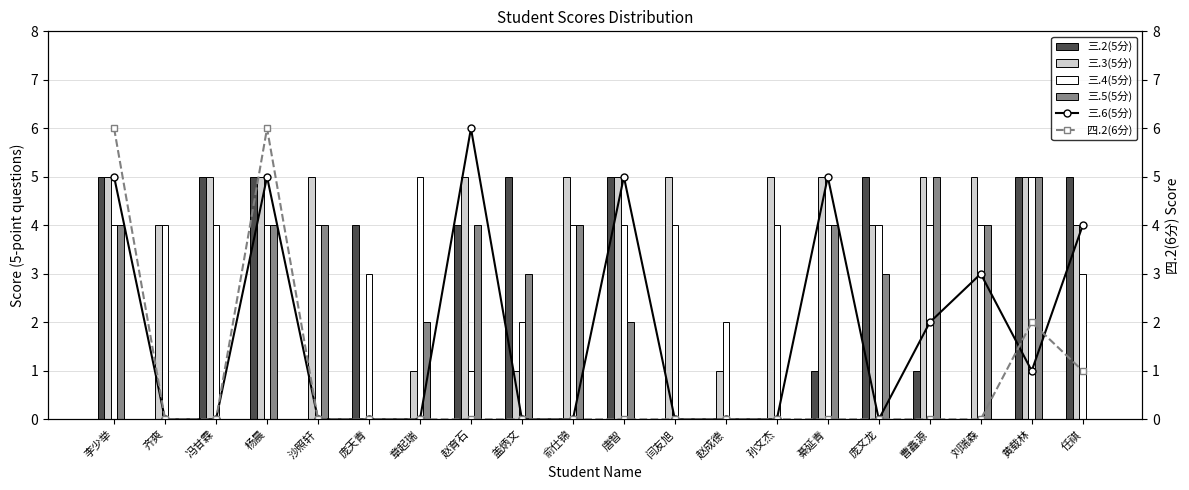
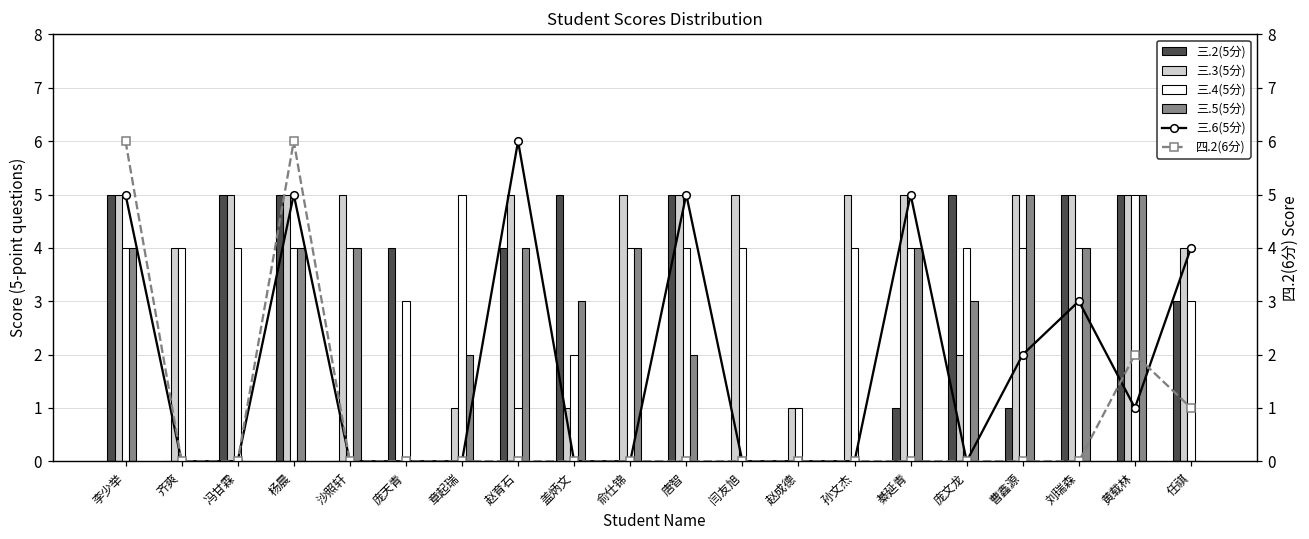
  {
    "三.2(5分)": {
      "李少举": 5,
      "齐爽": 0,
      "冯甘霖": 5,
      "杨晨": 5,
      "沙照轩": 0,
      "庞天青": 4,
      "章起瑞": 0,
      "赵育石": 4,
      "盖炳文": 5,
      "俞仕锦": 0,
      "唐智": 5,
      "闫友旭": 0,
      "赵成德": 0,
      "孙文杰": 0,
      "綦延青": 1,
      "庞文龙": 5,
      "曹鑫源": 1,
-     "刘瑞森": 0,
+     "刘瑞森": 5,
      "黄载林": 5,
-     "任祺": 5
+     "任祺": 3
    },
    "三.3(5分)": {
      "李少举": 5,
      "齐爽": 4,
      "冯甘霖": 5,
      "杨晨": 5,
      "沙照轩": 5,
      "庞天青": 0,
      "章起瑞": 1,
      "赵育石": 5,
      "盖炳文": 1,
      "俞仕锦": 5,
      "唐智": 5,
      "闫友旭": 5,
      "赵成德": 1,
      "孙文杰": 5,
      "綦延青": 5,
-     "庞文龙": 4,
+     "庞文龙": 2,
      "曹鑫源": 5,
      "刘瑞森": 5,
      "黄载林": 5,
      "任祺": 4
    },
    "三.4(5分)": {
      "李少举": 4,
      "齐爽": 4,
      "冯甘霖": 4,
      "杨晨": 4,
      "沙照轩": 4,
      "庞天青": 3,
      "章起瑞": 5,
      "赵育石": 1,
      "盖炳文": 2,
      "俞仕锦": 4,
      "唐智": 4,
      "闫友旭": 4,
-     "赵成德": 2,
+     "赵成德": 1,
      "孙文杰": 4,
      "綦延青": 4,
      "庞文龙": 4,
      "曹鑫源": 4,
      "刘瑞森": 4,
      "黄载林": 5,
      "任祺": 3
    },
    "三.6(5分)": {
      "李少举": 5.0,
      "杨晨": 5.0,
      "赵育石": 6.0,
      "唐智": 5.0,
      "綦延青": 5.0,
      "曹鑫源": 2.0,
      "刘瑞森": 3.0,
      "黄载林": 1.0,
      "任祺": 4.0
    }
  }
